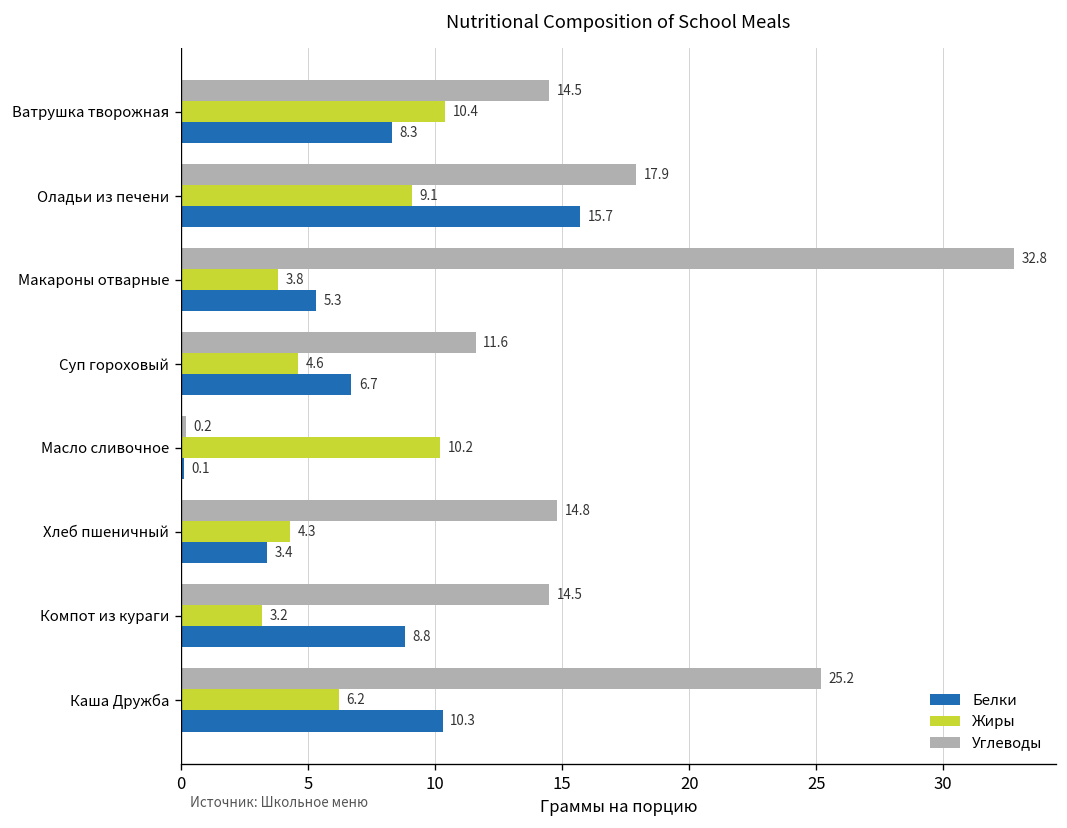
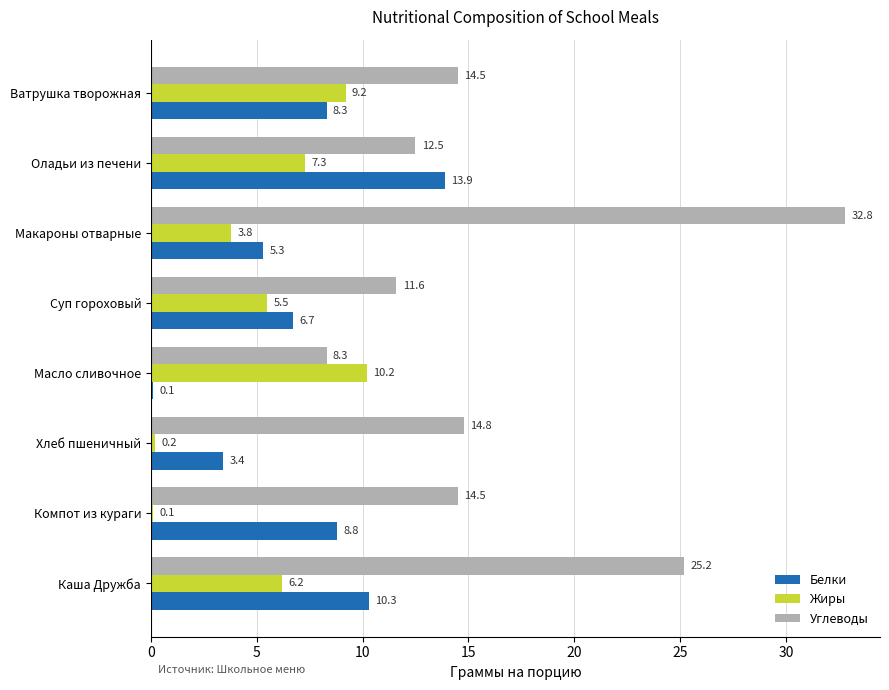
  {
    "Белки": {
      "Ватрушка творожная": 8.3,
-     "Оладьи из печени": 15.7,
+     "Оладьи из печени": 13.9,
      "Макароны отварные": 5.3,
      "Суп гороховый": 6.7,
      "Масло сливочное": 0.1,
      "Хлеб пшеничный": 3.4,
      "Компот из кураги": 8.8,
      "Каша Дружба": 10.3
    },
    "Жиры": {
-     "Ватрушка творожная": 10.4,
-     "Оладьи из печени": 9.1,
+     "Ватрушка творожная": 9.2,
+     "Оладьи из печени": 7.3,
      "Макароны отварные": 3.8,
-     "Суп гороховый": 4.6,
+     "Суп гороховый": 5.5,
      "Масло сливочное": 10.2,
-     "Хлеб пшеничный": 4.3,
-     "Компот из кураги": 3.2,
+     "Хлеб пшеничный": 0.2,
+     "Компот из кураги": 0.1,
      "Каша Дружба": 6.2
    },
    "Углеводы": {
      "Ватрушка творожная": 14.5,
-     "Оладьи из печени": 17.9,
+     "Оладьи из печени": 12.5,
      "Макароны отварные": 32.8,
      "Суп гороховый": 11.6,
-     "Масло сливочное": 0.2,
+     "Масло сливочное": 8.3,
      "Хлеб пшеничный": 14.8,
      "Компот из кураги": 14.5,
      "Каша Дружба": 25.2
    }
  }
